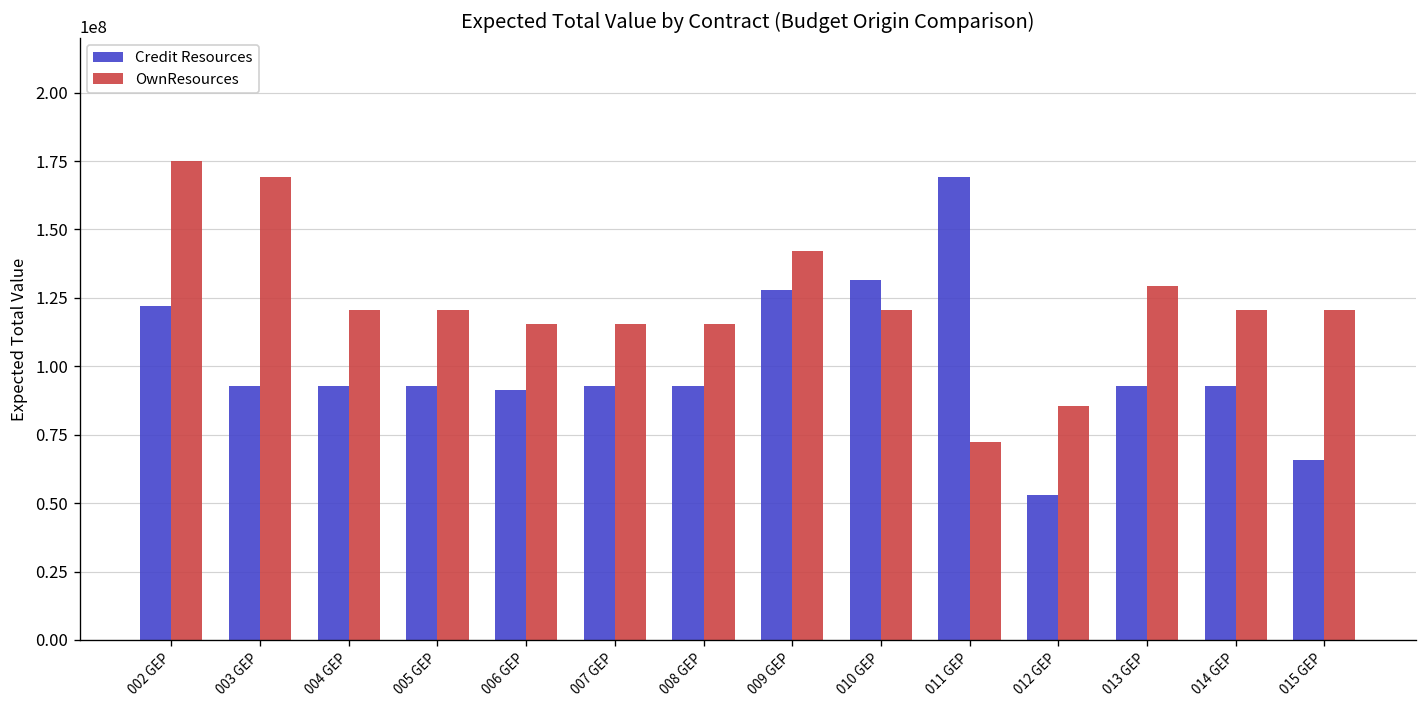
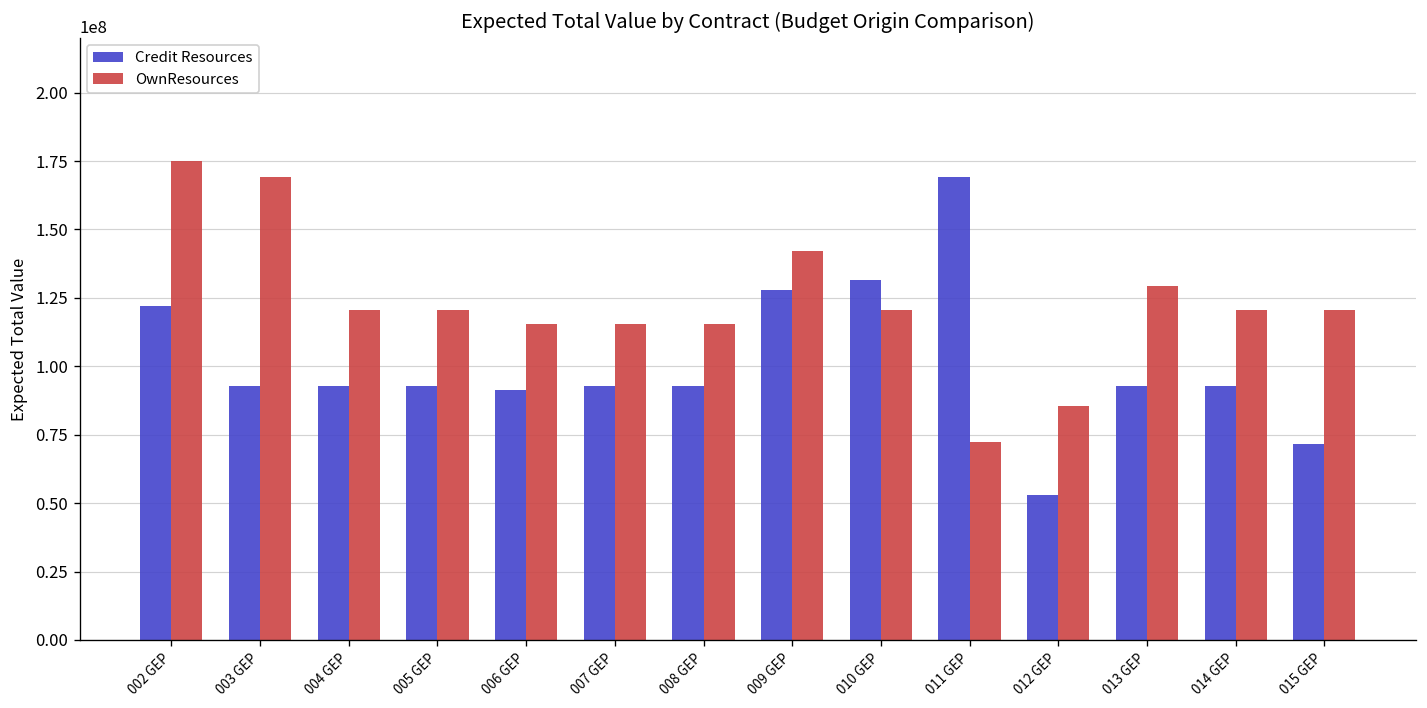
  {
    "Credit Resources": {
      "002 GEP": 122000000,
      "003 GEP": 93000000,
      "004 GEP": 93000000,
      "005 GEP": 93000000,
      "006 GEP": 91000000,
      "007 GEP": 93000000,
      "008 GEP": 93000000,
      "009 GEP": 128000000,
      "010 GEP": 132000000,
      "011 GEP": 169000000,
      "012 GEP": 53000000,
      "013 GEP": 93000000,
      "014 GEP": 93000000,
-     "015 GEP": 66000000
+     "015 GEP": 72000000
    },
    "OwnResources": {
      "002 GEP": 175000000,
      "003 GEP": 169000000,
      "004 GEP": 121000000,
      "005 GEP": 121000000,
      "006 GEP": 115000000,
      "007 GEP": 115000000,
      "008 GEP": 115000000,
      "009 GEP": 142000000,
      "010 GEP": 121000000,
      "011 GEP": 72000000,
      "012 GEP": 85000000,
      "013 GEP": 129000000,
      "014 GEP": 121000000,
      "015 GEP": 121000000
    }
  }
